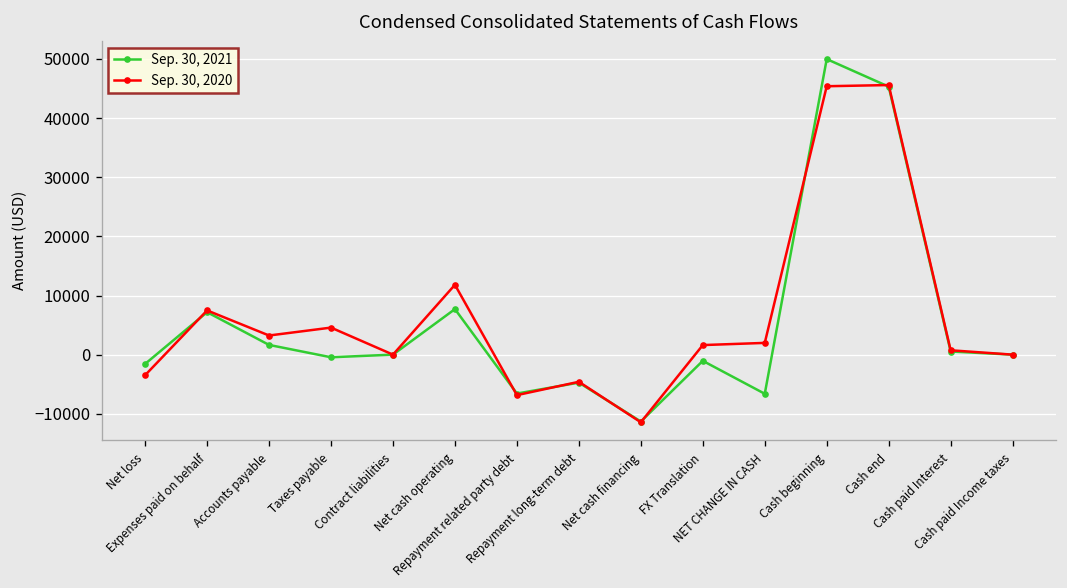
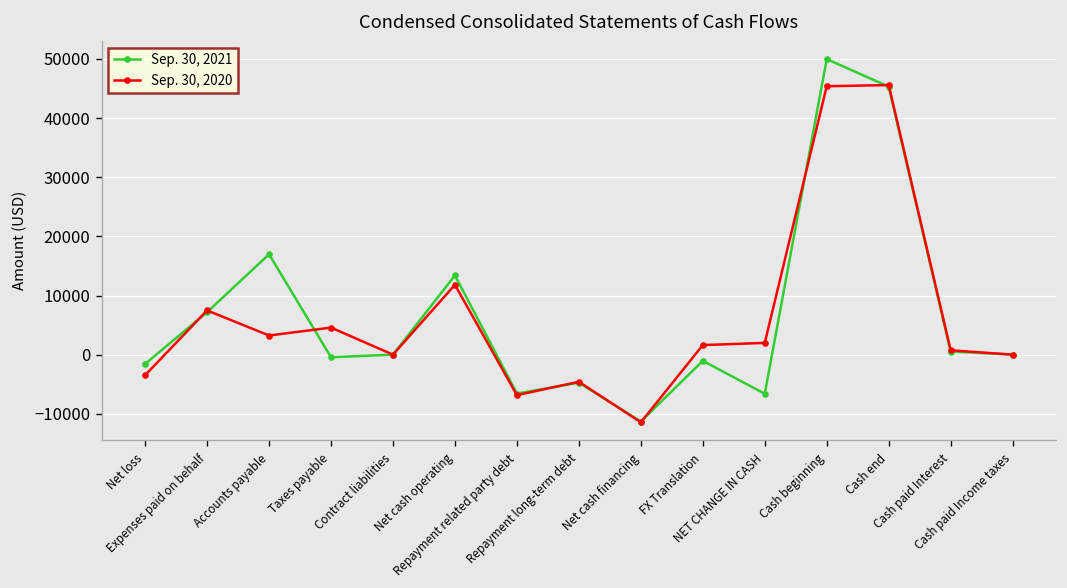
  {
    "Sep. 30, 2021": {
      "Net loss": -2000,
-     "Accounts payable": 2000,
+     "Accounts payable": 17000,
      "Taxes payable": 0,
-     "Net cash operating": 8000,
+     "Net cash operating": 13000,
      "FX Translation": -1000,
      "NET CHANGE IN CASH": -7000,
      "Cash beginning": 50000
    },
    "Sep. 30, 2020": {
      "Net loss": -3000,
      "Accounts payable": 3000,
      "Taxes payable": 5000,
      "Net cash operating": 12000,
      "FX Translation": 2000,
      "NET CHANGE IN CASH": 2000,
      "Cash beginning": 45000
    }
  }
